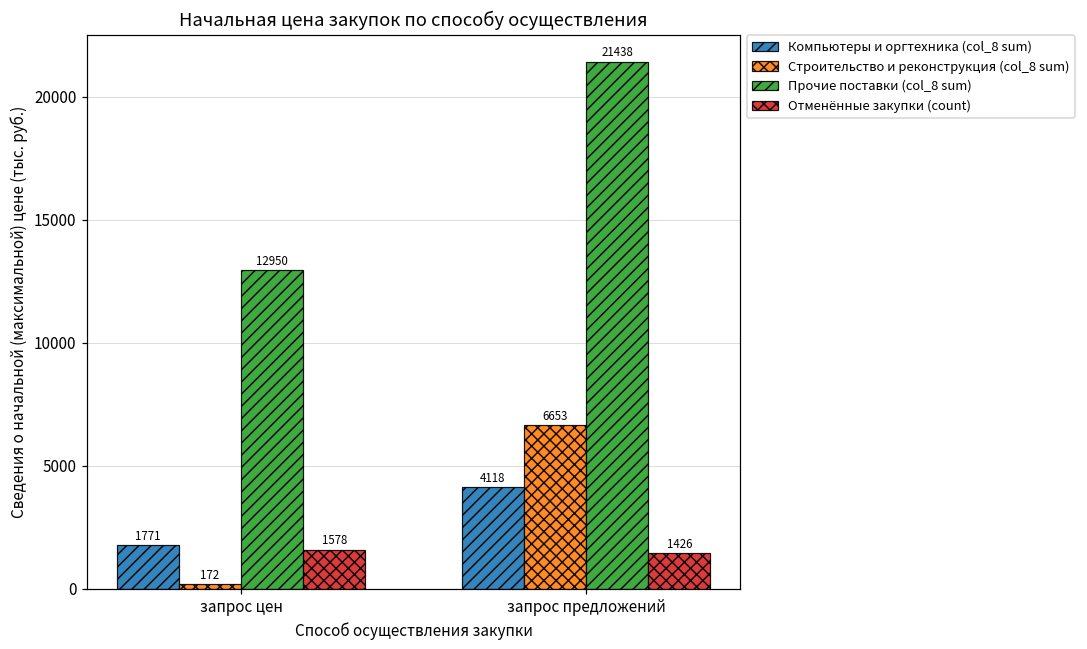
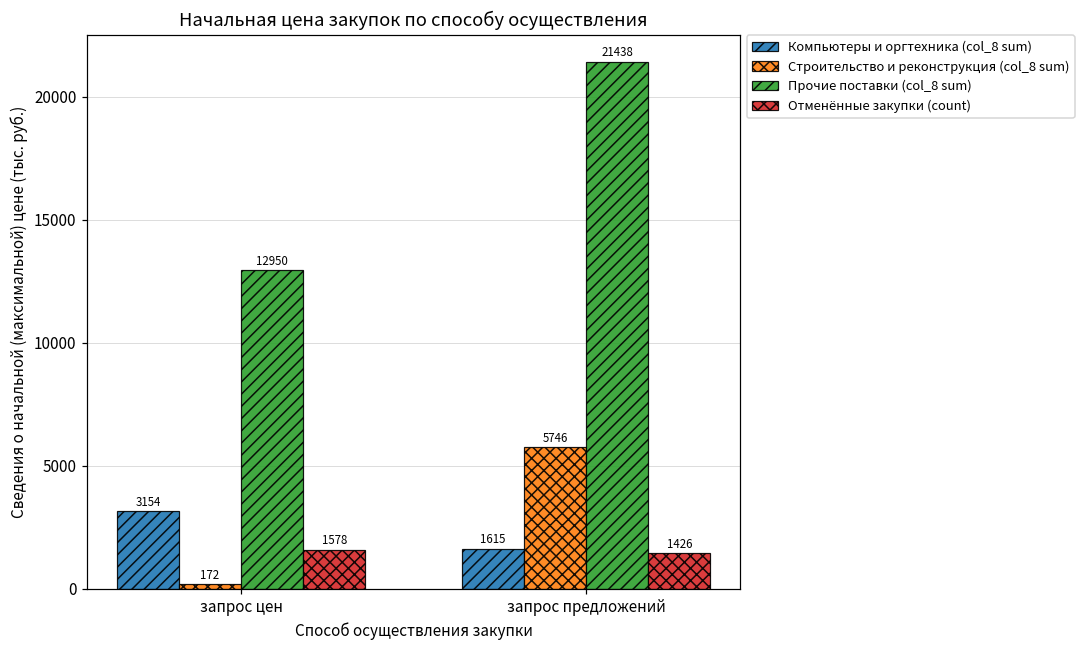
  {
    "Компьютеры и оргтехника (col_8 sum)": {
-     "запрос цен": 1771,
-     "запрос предложений": 4118
+     "запрос цен": 3154,
+     "запрос предложений": 1615
    },
    "Строительство и реконструкция (col_8 sum)": {
      "запрос цен": 172,
-     "запрос предложений": 6653
+     "запрос предложений": 5746
    },
    "Прочие поставки (col_8 sum)": {
      "запрос цен": 12950,
      "запрос предложений": 21438
    },
    "Отменённые закупки (count)": {
      "запрос цен": 1578,
      "запрос предложений": 1426
    }
  }
